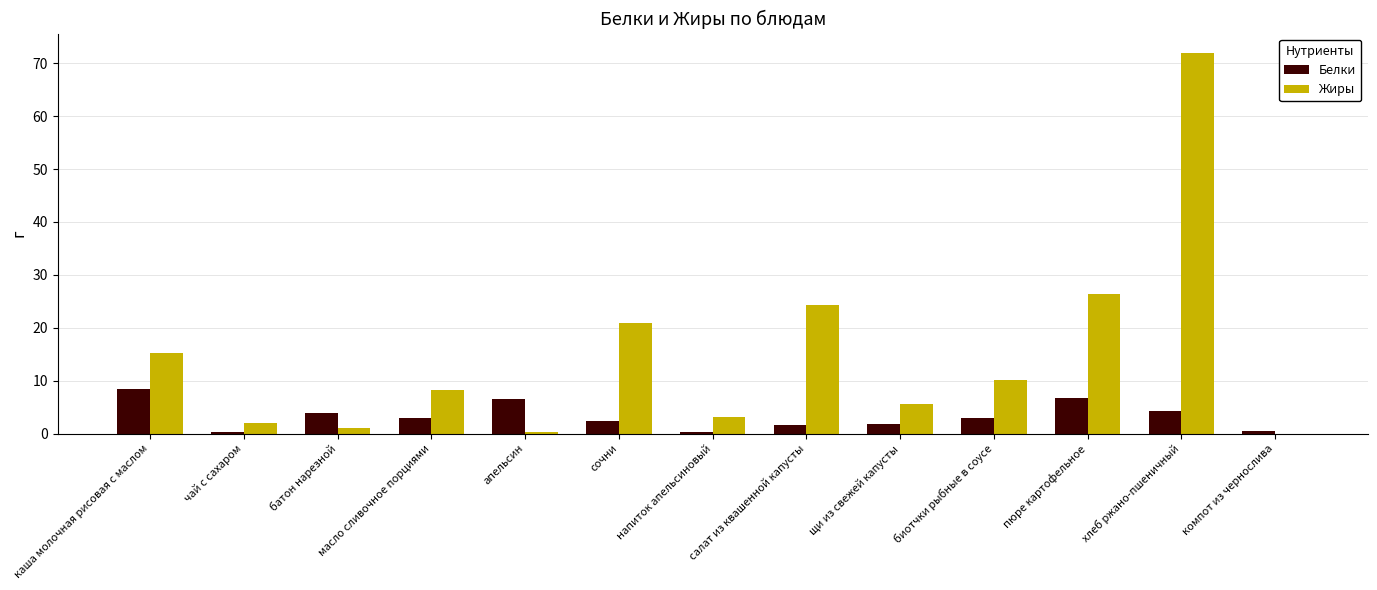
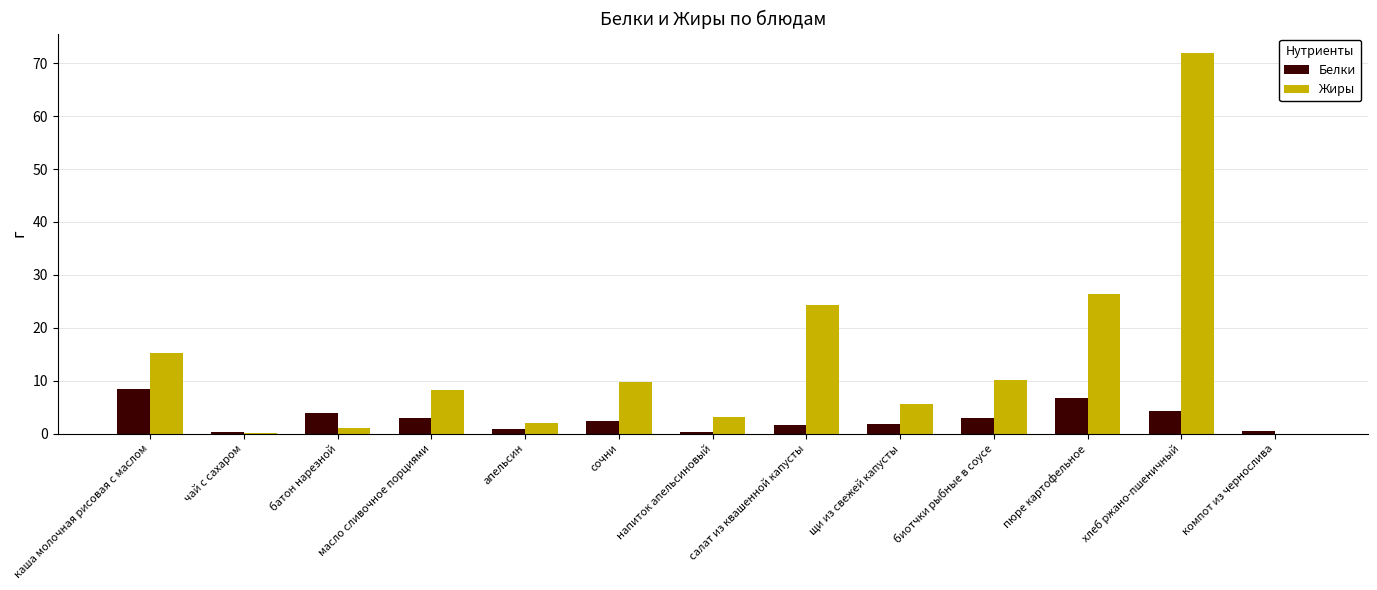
  {
    "Белки": {
      "каша молочная рисовая с маслом": 8,
      "батон нарезной": 4,
      "масло сливочное порциями": 3,
-     "апельсин": 7,
+     "апельсин": 1,
      "сочни": 2,
      "салат из квашенной капусты": 2,
      "щи из свежей капусты": 2,
      "биотчки рыбные в соусе": 3,
      "пюре картофельное": 7,
      "хлеб ржано-пшеничный": 4,
      "компот из чернослива": 1
    },
    "Жиры": {
      "каша молочная рисовая с маслом": 15,
-     "чай с сахаром": 2,
+     "чай с сахаром": 0,
      "батон нарезной": 1,
      "масло сливочное порциями": 8,
-     "апельсин": 0,
-     "сочни": 21,
+     "апельсин": 2,
+     "сочни": 10,
      "напиток апельсиновый": 3,
      "салат из квашенной капусты": 24,
      "щи из свежей капусты": 6,
      "биотчки рыбные в соусе": 10,
      "пюре картофельное": 26,
      "хлеб ржано-пшеничный": 72,
      "компот из чернослива": 0
    }
  }
